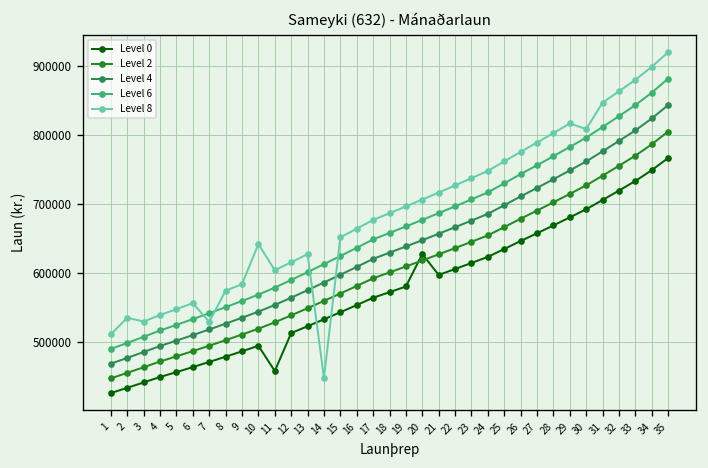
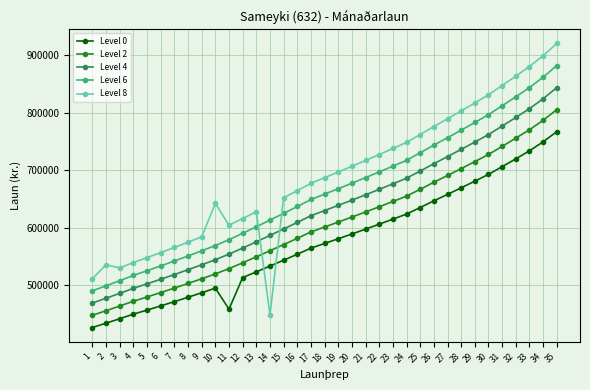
  {
    "Level 0": {
      "1": 430000,
      "2": 430000,
      "3": 440000,
      "4": 450000,
      "5": 460000,
      "6": 460000,
      "7": 470000,
      "8": 480000,
      "9": 490000,
      "10": 490000,
      "11": 460000,
      "12": 510000,
      "13": 520000,
      "14": 530000,
      "15": 540000,
      "16": 550000,
      "17": 560000,
      "18": 570000,
      "19": 580000,
-     "20": 630000,
+     "20": 590000,
      "21": 600000,
      "22": 610000,
      "23": 610000,
      "24": 620000,
      "25": 630000,
      "26": 650000,
      "27": 660000,
      "28": 670000,
      "29": 680000,
      "30": 690000,
      "31": 710000,
      "32": 720000,
      "33": 730000,
      "34": 750000,
      "35": 770000
    },
    "Level 8": {
      "1": 510000,
      "2": 540000,
      "3": 530000,
      "4": 540000,
      "5": 550000,
      "6": 560000,
-     "7": 530000,
+     "7": 570000,
      "8": 570000,
      "9": 580000,
      "10": 640000,
      "11": 600000,
      "12": 620000,
      "13": 630000,
      "14": 450000,
      "15": 650000,
      "16": 660000,
      "17": 680000,
      "18": 690000,
      "19": 700000,
      "20": 710000,
      "21": 720000,
      "22": 730000,
      "23": 740000,
      "24": 750000,
      "25": 760000,
      "26": 780000,
      "27": 790000,
      "28": 800000,
      "29": 820000,
-     "30": 810000,
+     "30": 830000,
      "31": 850000,
      "32": 860000,
      "33": 880000,
      "34": 900000,
      "35": 920000
    }
  }
